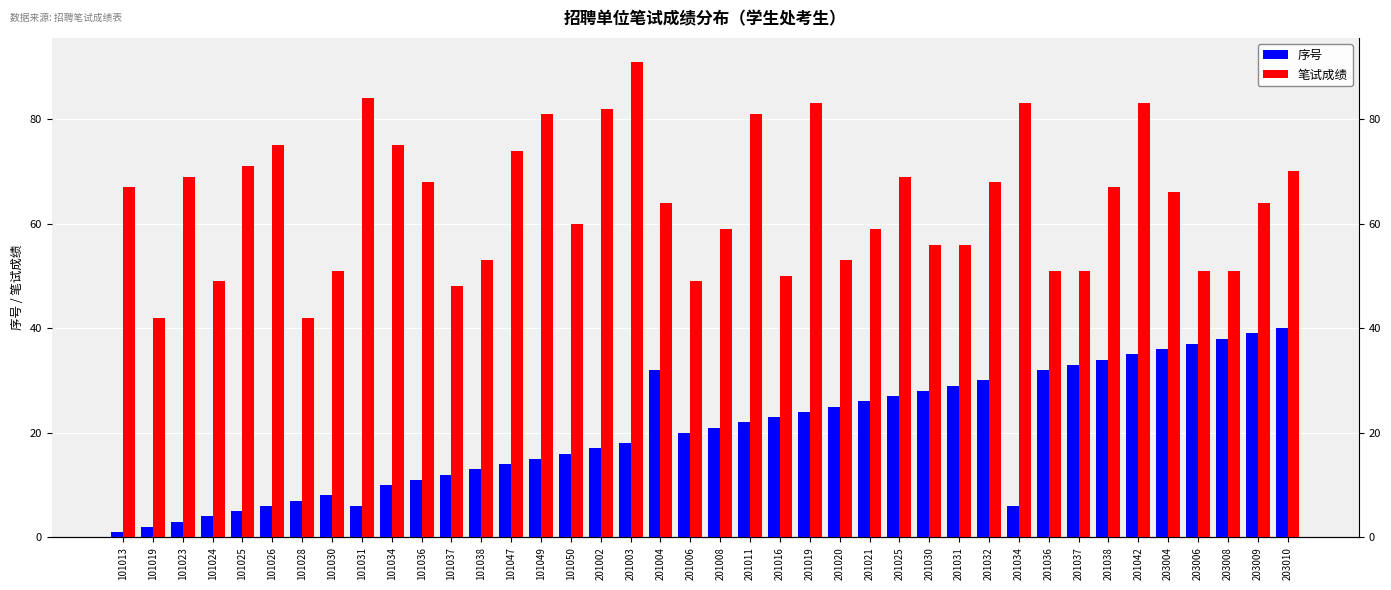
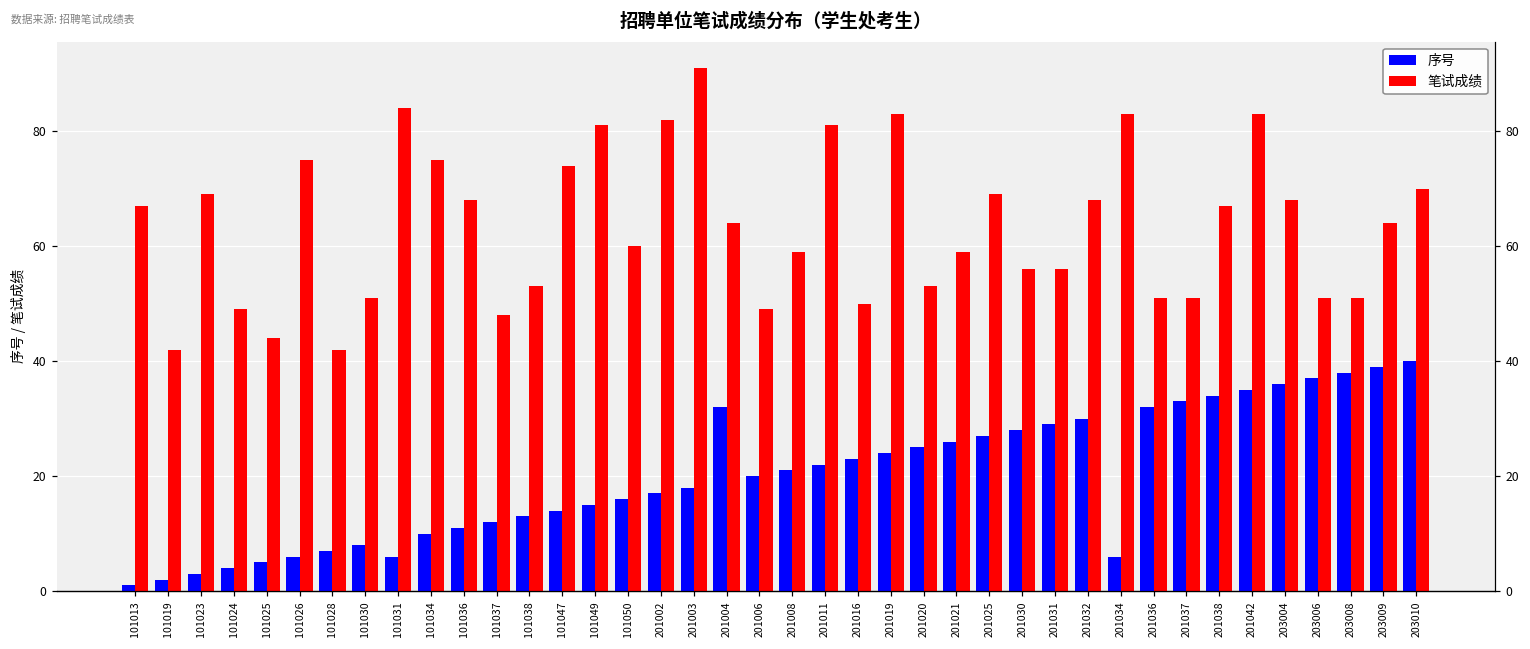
  {
    "序号": {
      "101013": 1,
      "101019": 2,
      "101023": 3,
      "101024": 4,
      "101025": 5,
      "101026": 6,
      "101028": 7,
      "101030": 8,
      "101031": 6,
      "101034": 10,
      "101036": 11,
      "101037": 12,
      "101038": 13,
      "101047": 14,
      "101049": 15,
      "101050": 16,
      "201002": 17,
      "201003": 18,
      "201004": 32,
      "201006": 20,
      "201008": 21,
      "201011": 22,
      "201016": 23,
      "201019": 24,
      "201020": 25,
      "201021": 26,
      "201025": 27,
      "201030": 28,
      "201031": 29,
      "201032": 30,
      "201034": 6,
      "201036": 32,
      "201037": 33,
      "201038": 34,
      "201042": 35,
      "203004": 36,
      "203006": 37,
      "203008": 38,
      "203009": 39,
      "203010": 40
    },
    "笔试成绩": {
      "101013": 67,
      "101019": 42,
      "101023": 69,
      "101024": 49,
-     "101025": 71,
+     "101025": 44,
      "101026": 75,
      "101028": 42,
      "101030": 51,
      "101031": 84,
      "101034": 75,
      "101036": 68,
      "101037": 48,
      "101038": 53,
      "101047": 74,
      "101049": 81,
      "101050": 60,
      "201002": 82,
      "201003": 91,
      "201004": 64,
      "201006": 49,
      "201008": 59,
      "201011": 81,
      "201016": 50,
      "201019": 83,
      "201020": 53,
      "201021": 59,
      "201025": 69,
      "201030": 56,
      "201031": 56,
      "201032": 68,
      "201034": 83,
      "201036": 51,
      "201037": 51,
      "201038": 67,
      "201042": 83,
-     "203004": 66,
+     "203004": 68,
      "203006": 51,
      "203008": 51,
      "203009": 64,
      "203010": 70
    }
  }
